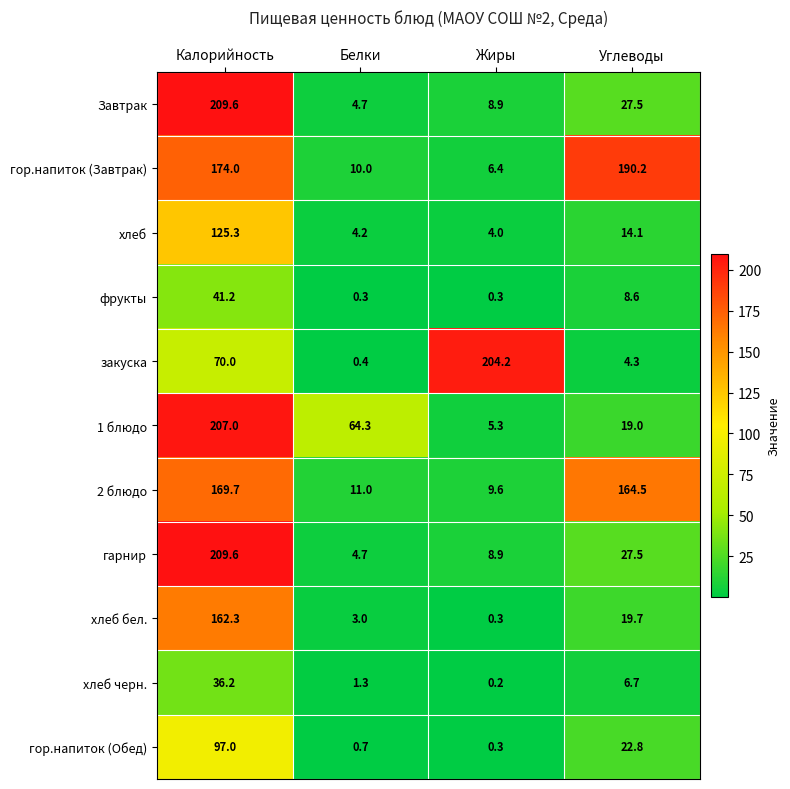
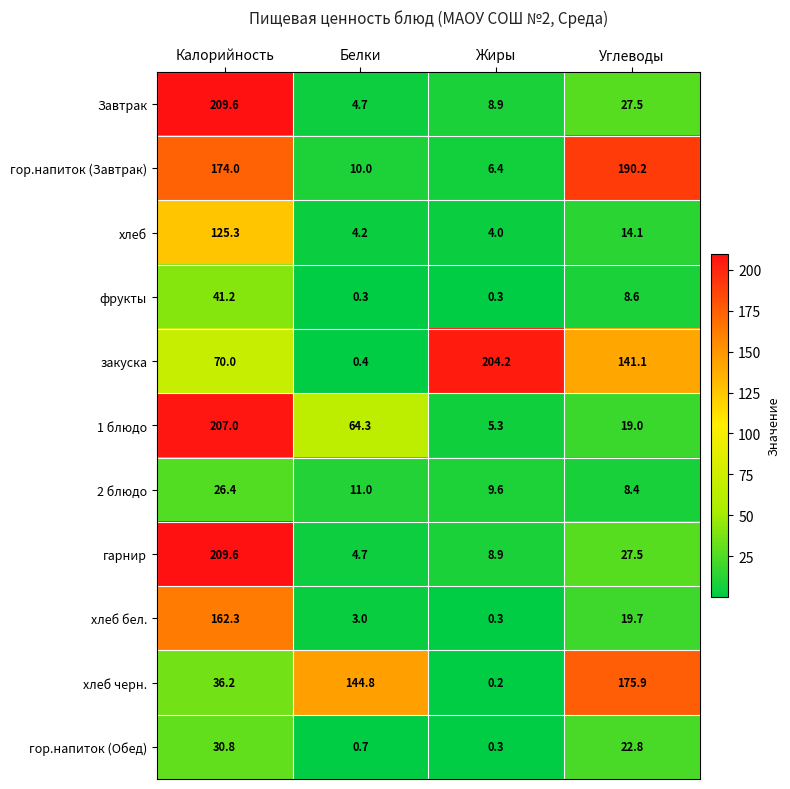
  {
    "Завтрак": {
      "Калорийность": 209.6,
      "Белки": 4.7,
      "Жиры": 8.9,
      "Углеводы": 27.5
    },
    "гор.напиток (Завтрак)": {
      "Калорийность": 174.0,
      "Белки": 10.0,
      "Жиры": 6.4,
      "Углеводы": 190.2
    },
    "хлеб": {
      "Калорийность": 125.3,
      "Белки": 4.2,
      "Жиры": 4.0,
      "Углеводы": 14.1
    },
    "фрукты": {
      "Калорийность": 41.2,
      "Белки": 0.3,
      "Жиры": 0.3,
      "Углеводы": 8.6
    },
    "закуска": {
      "Калорийность": 70.0,
      "Белки": 0.4,
      "Жиры": 204.2,
-     "Углеводы": 4.3
+     "Углеводы": 141.1
    },
    "1 блюдо": {
      "Калорийность": 207.0,
      "Белки": 64.3,
      "Жиры": 5.3,
      "Углеводы": 19.0
    },
    "2 блюдо": {
-     "Калорийность": 169.7,
+     "Калорийность": 26.4,
      "Белки": 11.0,
      "Жиры": 9.6,
-     "Углеводы": 164.5
+     "Углеводы": 8.4
    },
    "гарнир": {
      "Калорийность": 209.6,
      "Белки": 4.7,
      "Жиры": 8.9,
      "Углеводы": 27.5
    },
    "хлеб бел.": {
      "Калорийность": 162.3,
      "Белки": 3.0,
      "Жиры": 0.3,
      "Углеводы": 19.7
    },
    "хлеб черн.": {
      "Калорийность": 36.2,
-     "Белки": 1.3,
+     "Белки": 144.8,
      "Жиры": 0.2,
-     "Углеводы": 6.7
+     "Углеводы": 175.9
    },
    "гор.напиток (Обед)": {
-     "Калорийность": 97.0,
+     "Калорийность": 30.8,
      "Белки": 0.7,
      "Жиры": 0.3,
      "Углеводы": 22.8
    }
  }
